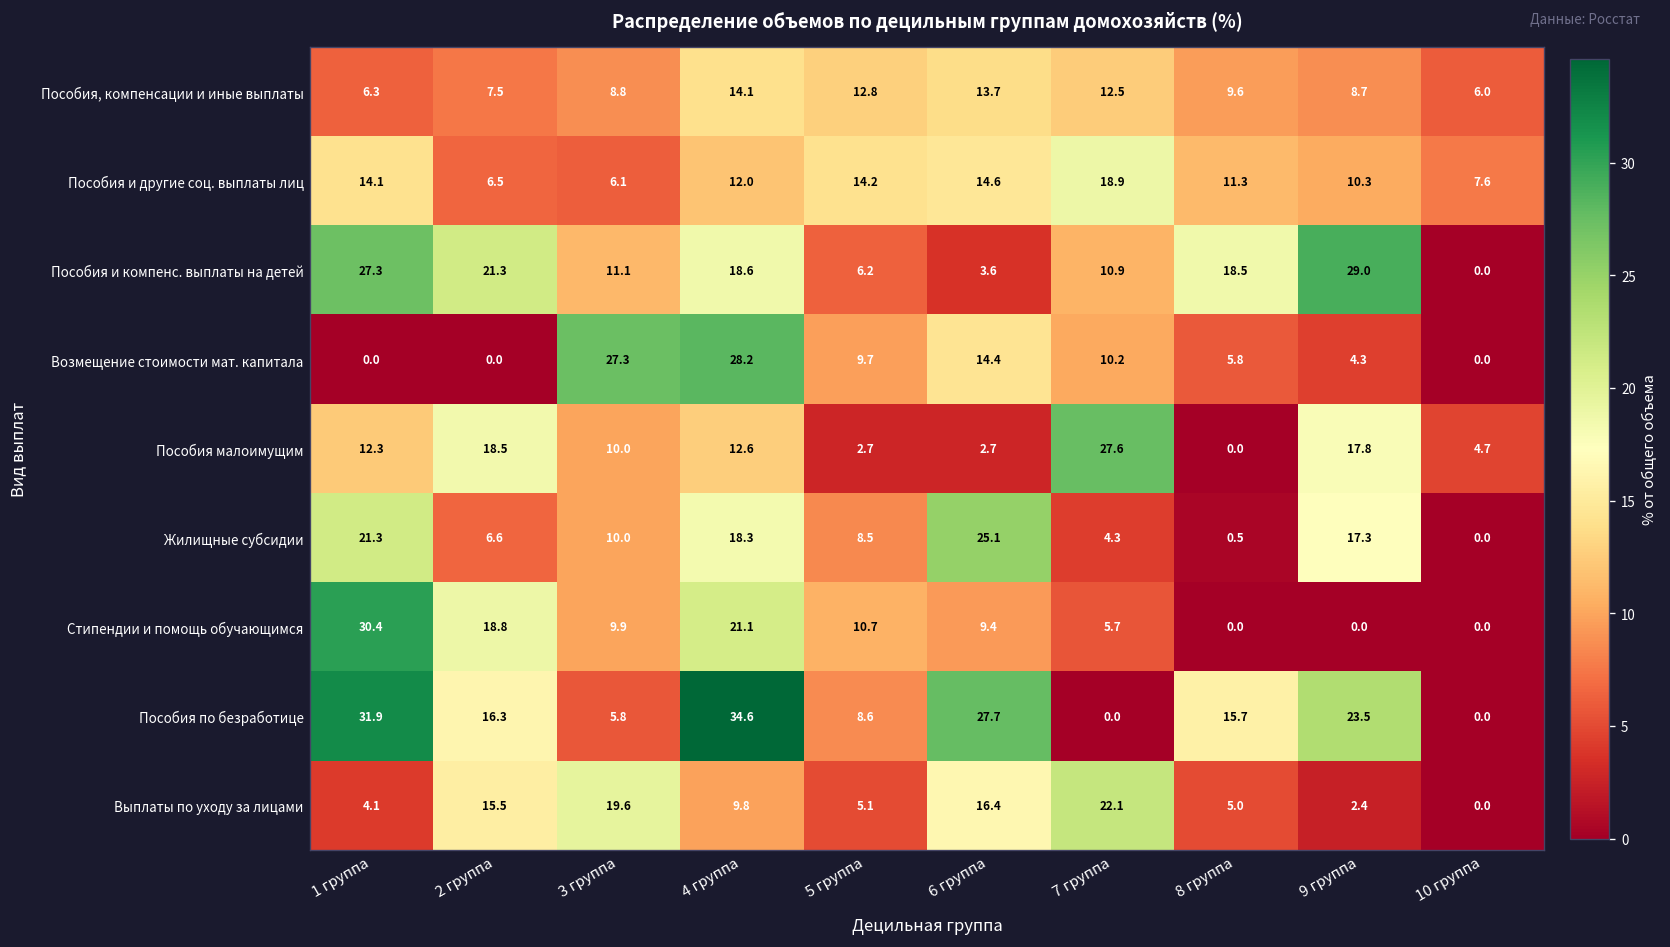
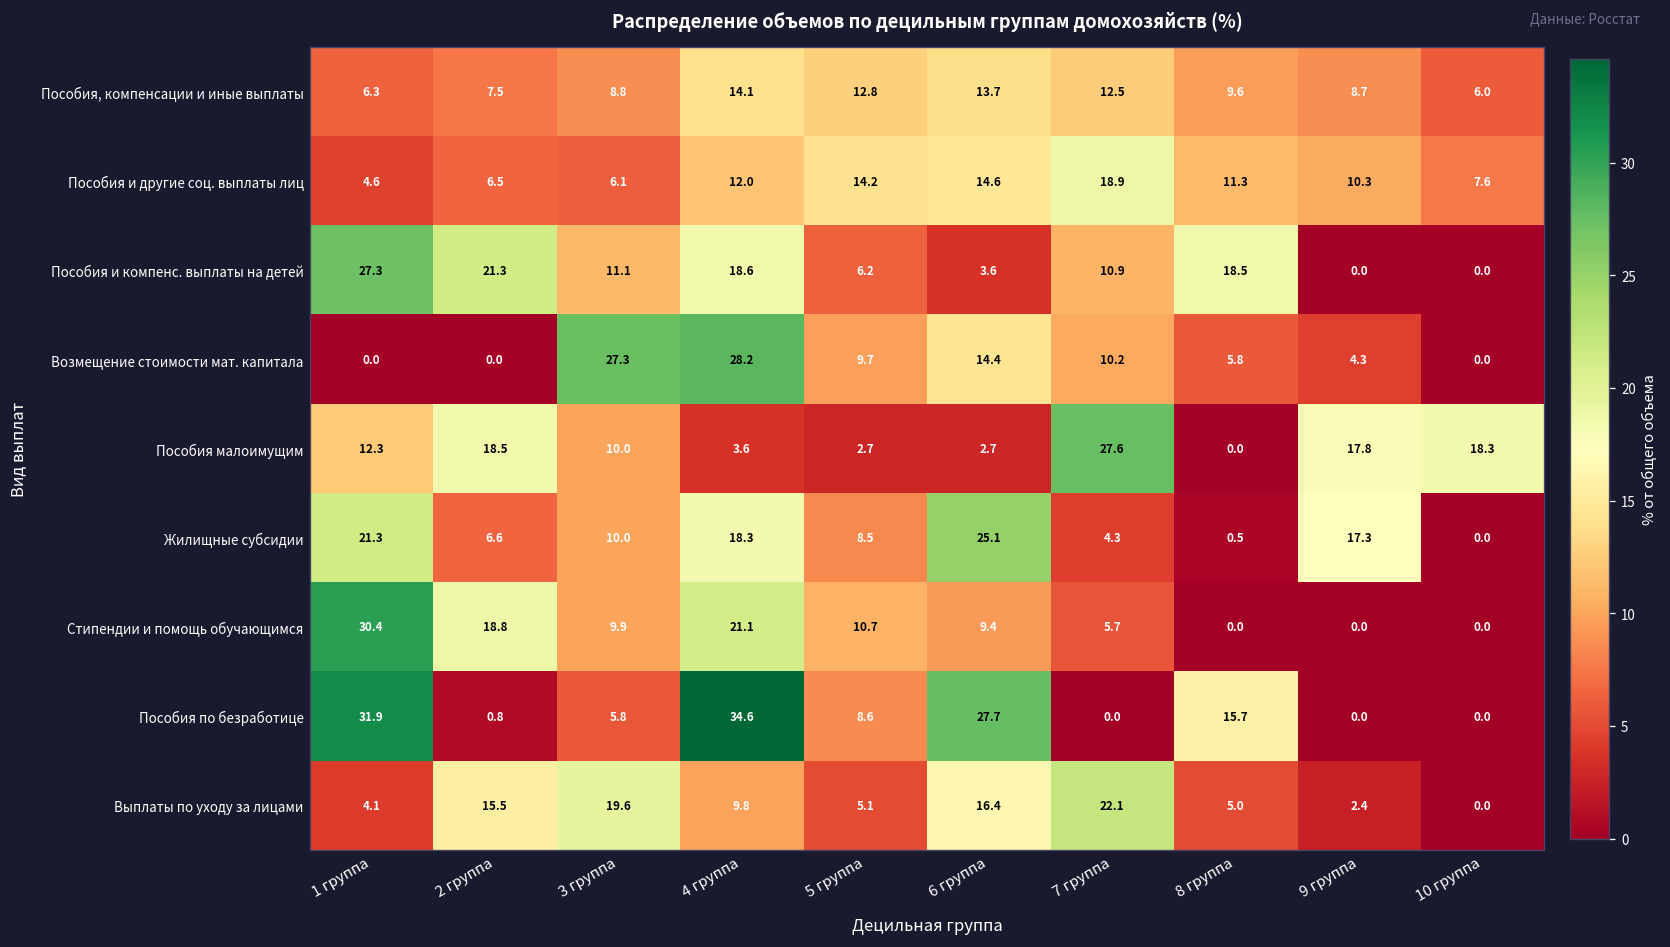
  {
    "Пособия, компенсации и иные выплаты": {
      "1 группа": 6.3,
      "2 группа": 7.5,
      "3 группа": 8.8,
      "4 группа": 14.1,
      "5 группа": 12.8,
      "6 группа": 13.7,
      "7 группа": 12.5,
      "8 группа": 9.6,
      "9 группа": 8.7,
      "10 группа": 6.0
    },
    "Пособия и другие соц. выплаты лиц": {
-     "1 группа": 14.1,
+     "1 группа": 4.6,
      "2 группа": 6.5,
      "3 группа": 6.1,
      "4 группа": 12.0,
      "5 группа": 14.2,
      "6 группа": 14.6,
      "7 группа": 18.9,
      "8 группа": 11.3,
      "9 группа": 10.3,
      "10 группа": 7.6
    },
    "Пособия и компенс. выплаты на детей": {
      "1 группа": 27.3,
      "2 группа": 21.3,
      "3 группа": 11.1,
      "4 группа": 18.6,
      "5 группа": 6.2,
      "6 группа": 3.6,
      "7 группа": 10.9,
      "8 группа": 18.5,
-     "9 группа": 29.0,
+     "9 группа": 0.0,
      "10 группа": 0.0
    },
    "Возмещение стоимости мат. капитала": {
      "1 группа": 0.0,
      "2 группа": 0.0,
      "3 группа": 27.3,
      "4 группа": 28.2,
      "5 группа": 9.7,
      "6 группа": 14.4,
      "7 группа": 10.2,
      "8 группа": 5.8,
      "9 группа": 4.3,
      "10 группа": 0.0
    },
    "Пособия малоимущим": {
      "1 группа": 12.3,
      "2 группа": 18.5,
      "3 группа": 10.0,
-     "4 группа": 12.6,
+     "4 группа": 3.6,
      "5 группа": 2.7,
      "6 группа": 2.7,
      "7 группа": 27.6,
      "8 группа": 0.0,
      "9 группа": 17.8,
-     "10 группа": 4.7
+     "10 группа": 18.3
    },
    "Жилищные субсидии": {
      "1 группа": 21.3,
      "2 группа": 6.6,
      "3 группа": 10.0,
      "4 группа": 18.3,
      "5 группа": 8.5,
      "6 группа": 25.1,
      "7 группа": 4.3,
      "8 группа": 0.5,
      "9 группа": 17.3,
      "10 группа": 0.0
    },
    "Стипендии и помощь обучающимся": {
      "1 группа": 30.4,
      "2 группа": 18.8,
      "3 группа": 9.9,
      "4 группа": 21.1,
      "5 группа": 10.7,
      "6 группа": 9.4,
      "7 группа": 5.7,
      "8 группа": 0.0,
      "9 группа": 0.0,
      "10 группа": 0.0
    },
    "Пособия по безработице": {
      "1 группа": 31.9,
-     "2 группа": 16.3,
+     "2 группа": 0.8,
      "3 группа": 5.8,
      "4 группа": 34.6,
      "5 группа": 8.6,
      "6 группа": 27.7,
      "7 группа": 0.0,
      "8 группа": 15.7,
-     "9 группа": 23.5,
+     "9 группа": 0.0,
      "10 группа": 0.0
    },
    "Выплаты по уходу за лицами": {
      "1 группа": 4.1,
      "2 группа": 15.5,
      "3 группа": 19.6,
      "4 группа": 9.8,
      "5 группа": 5.1,
      "6 группа": 16.4,
      "7 группа": 22.1,
      "8 группа": 5.0,
      "9 группа": 2.4,
      "10 группа": 0.0
    }
  }
